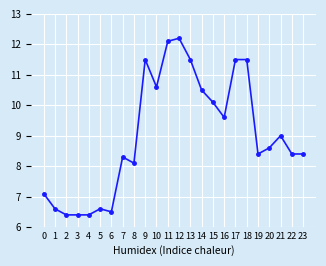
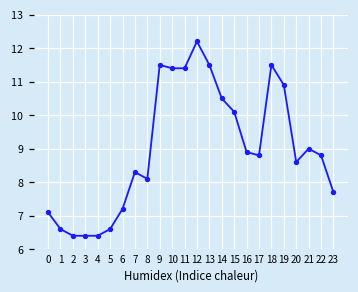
  {
    "0": 7.1,
    "1": 6.6,
    "2": 6.4,
    "3": 6.4,
    "4": 6.4,
    "5": 6.6,
-   "6": 6.5,
+   "6": 7.2,
    "7": 8.3,
    "8": 8.1,
    "9": 11.5,
-   "10": 10.6,
-   "11": 12.1,
+   "10": 11.4,
+   "11": 11.4,
    "12": 12.2,
    "13": 11.5,
    "14": 10.5,
    "15": 10.1,
-   "16": 9.6,
-   "17": 11.5,
+   "16": 8.9,
+   "17": 8.8,
    "18": 11.5,
-   "19": 8.4,
+   "19": 10.9,
    "20": 8.6,
    "21": 9.0,
-   "22": 8.4,
-   "23": 8.4
+   "22": 8.8,
+   "23": 7.7
  }
